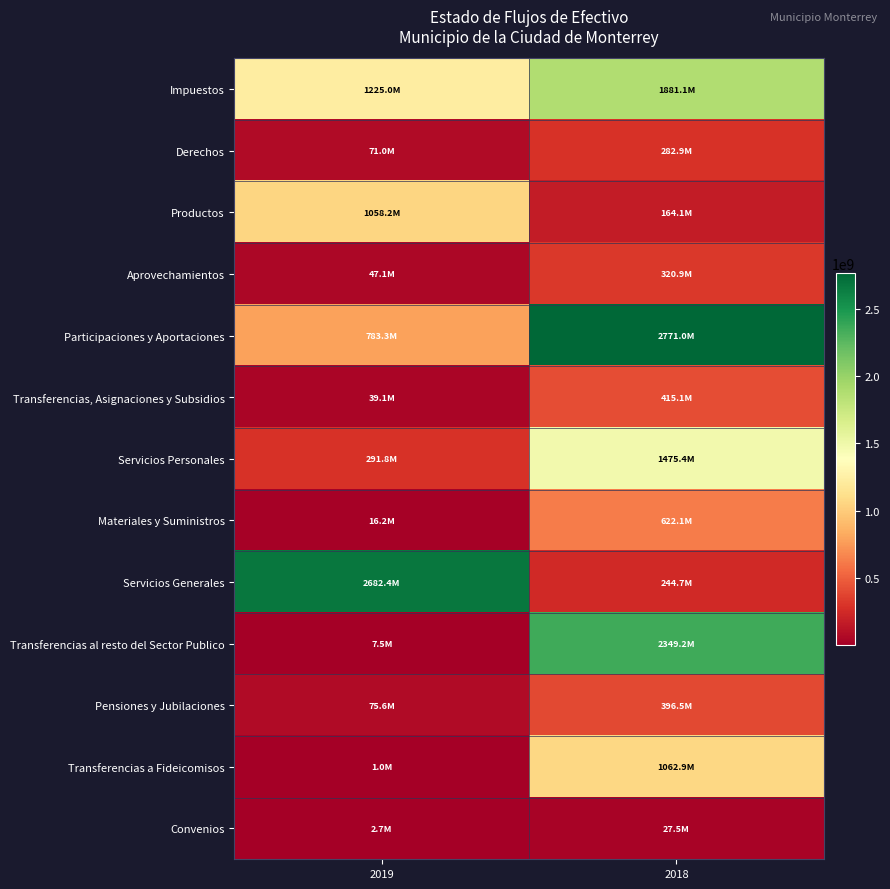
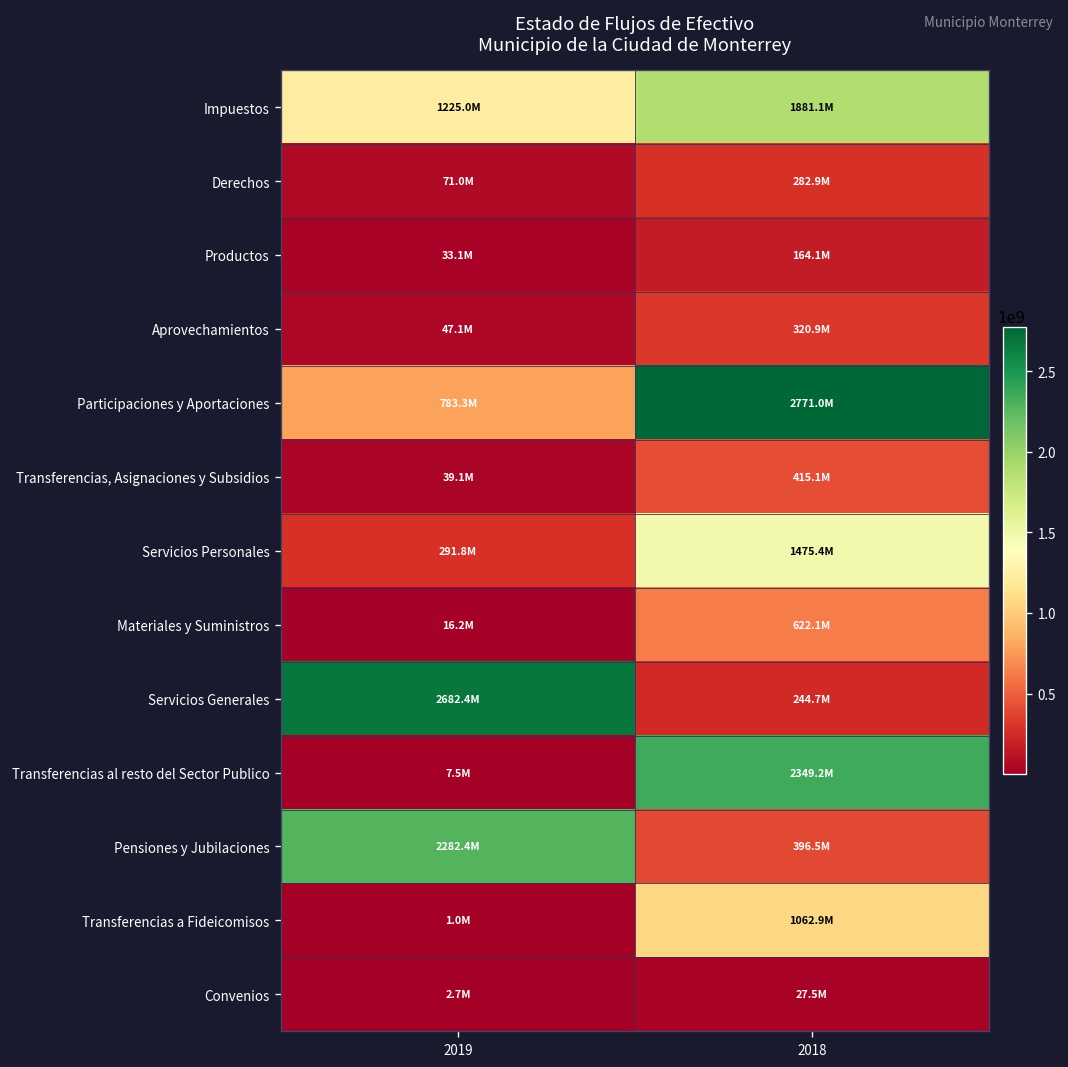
  {
    "Impuestos": {
      "2019": "1225.0M",
      "2018": "1881.1M"
    },
    "Derechos": {
      "2019": "71.0M",
      "2018": "282.9M"
    },
    "Productos": {
-     "2019": "1058.2M",
+     "2019": "33.1M",
      "2018": "164.1M"
    },
    "Aprovechamientos": {
      "2019": "47.1M",
      "2018": "320.9M"
    },
    "Participaciones y Aportaciones": {
      "2019": "783.3M",
      "2018": "2771.0M"
    },
    "Transferencias, Asignaciones y Subsidios": {
      "2019": "39.1M",
      "2018": "415.1M"
    },
    "Servicios Personales": {
      "2019": "291.8M",
      "2018": "1475.4M"
    },
    "Materiales y Suministros": {
      "2019": "16.2M",
      "2018": "622.1M"
    },
    "Servicios Generales": {
      "2019": "2682.4M",
      "2018": "244.7M"
    },
    "Transferencias al resto del Sector Publico": {
      "2019": "7.5M",
      "2018": "2349.2M"
    },
    "Pensiones y Jubilaciones": {
-     "2019": "75.6M",
+     "2019": "2282.4M",
      "2018": "396.5M"
    },
    "Transferencias a Fideicomisos": {
      "2019": "1.0M",
      "2018": "1062.9M"
    },
    "Convenios": {
      "2019": "2.7M",
      "2018": "27.5M"
    }
  }
